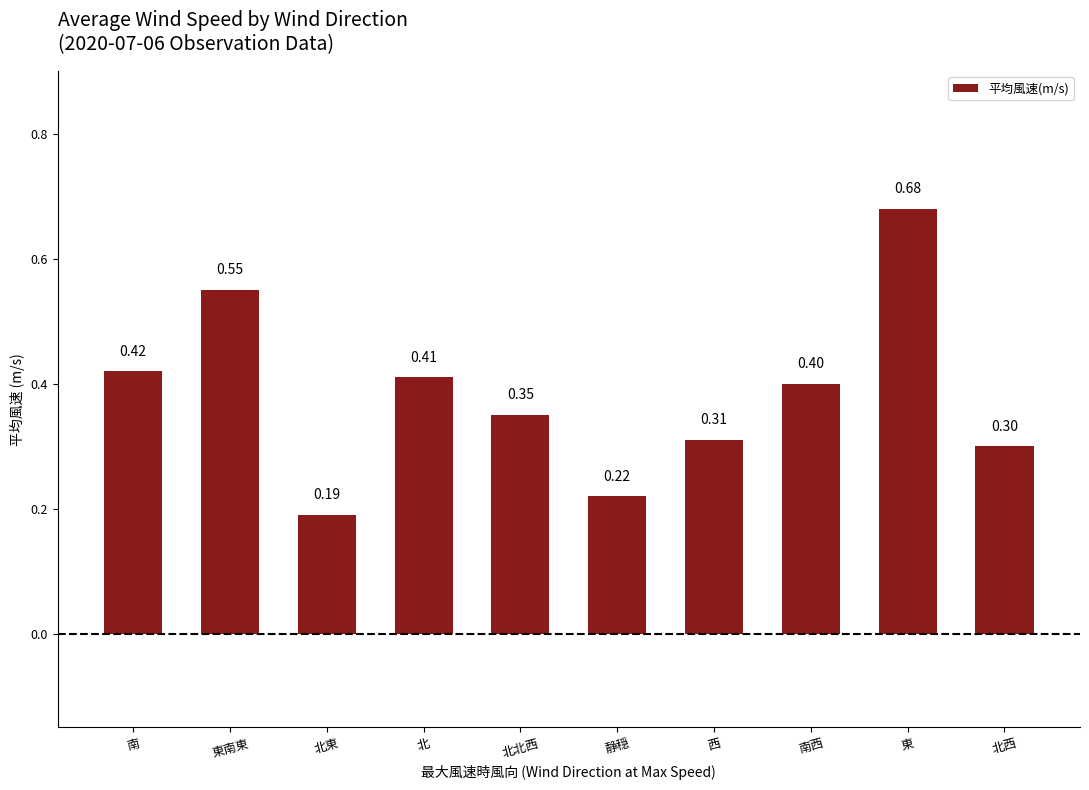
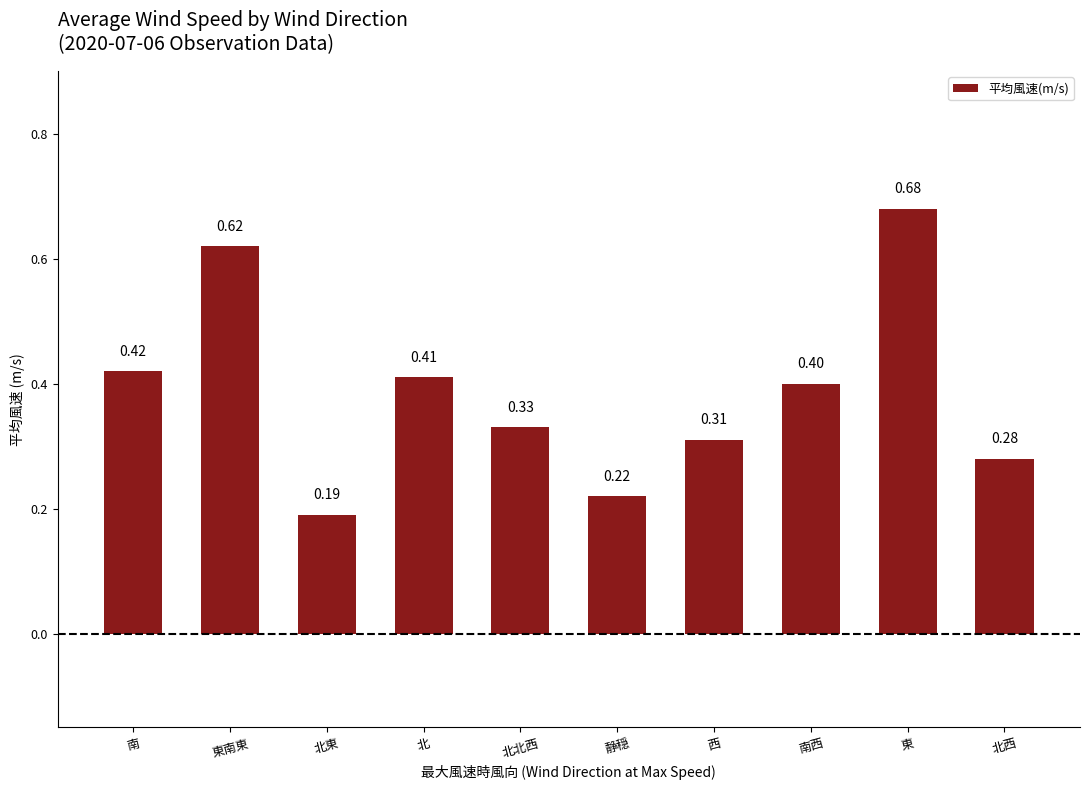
  {
    "南": 0.42,
-   "東南東": 0.55,
+   "東南東": 0.62,
    "北東": 0.19,
    "北": 0.41,
-   "北北西": 0.35,
+   "北北西": 0.33,
    "静穏": 0.22,
    "西": 0.31,
    "南西": 0.40,
    "東": 0.68,
-   "北西": 0.30
+   "北西": 0.28
  }
